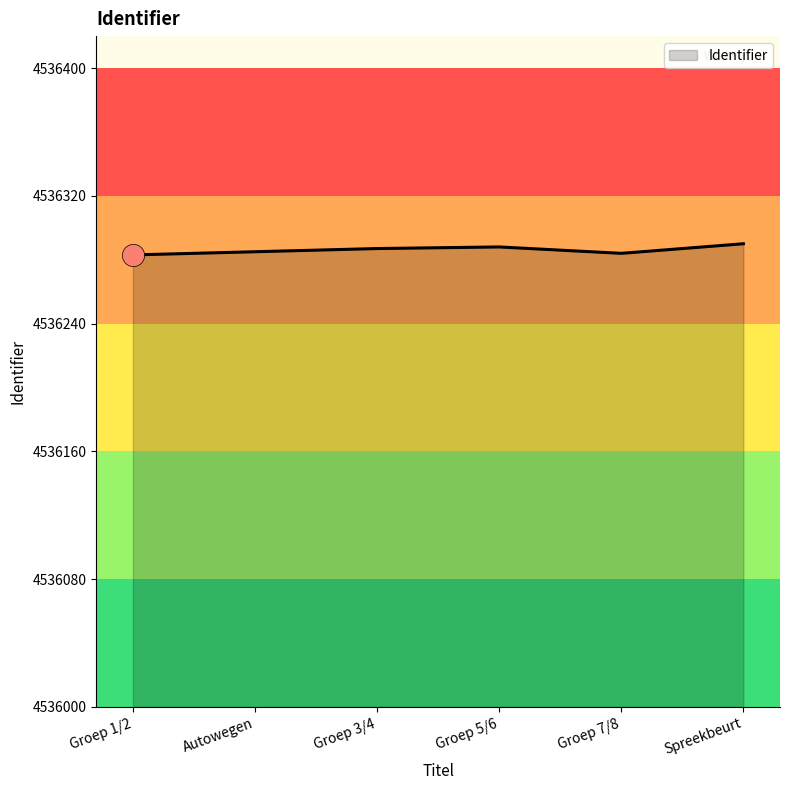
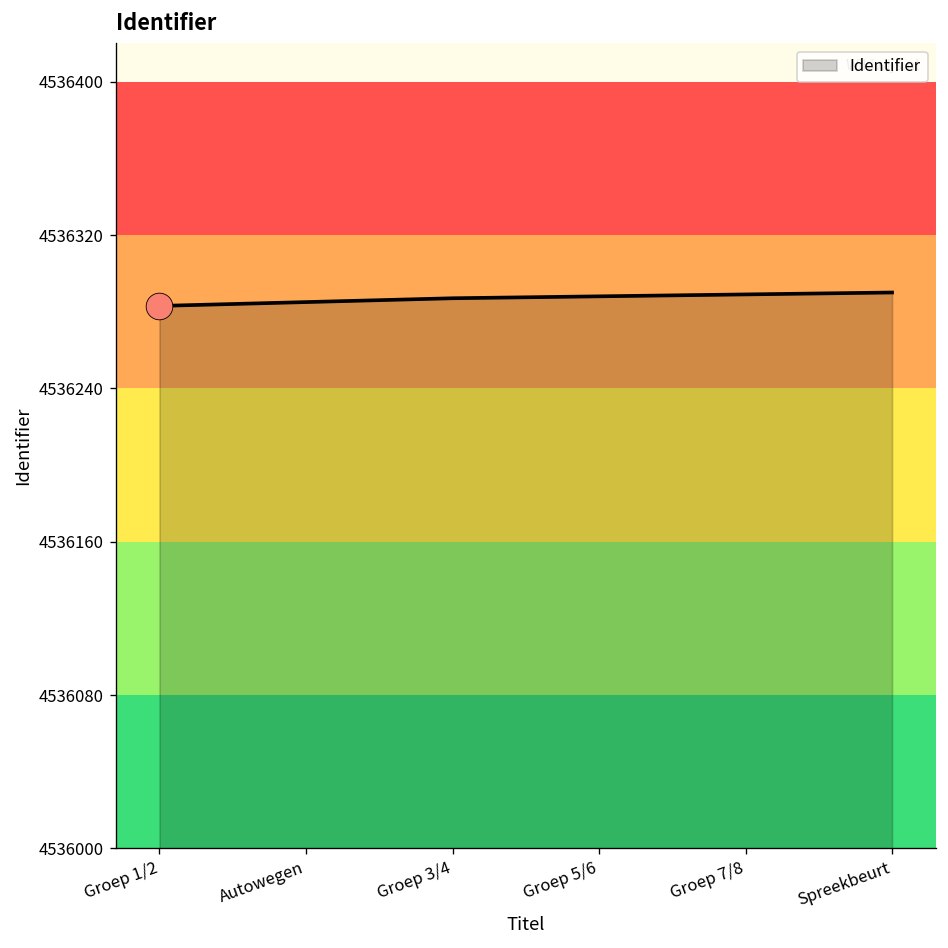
  {
    "Identifier": {
      "Autowegen": 4536285,
      "Groep 3/4": 4536287,
      "Groep 5/6": 4536288,
-     "Groep 7/8": 4536284,
+     "Groep 7/8": 4536289,
      "Spreekbeurt": 4536290
    }
  }
